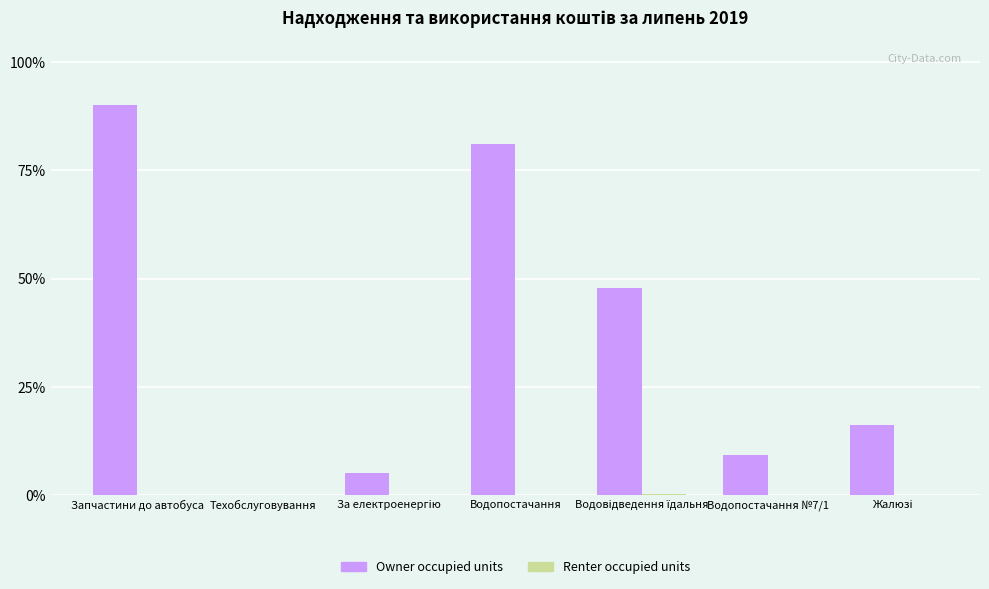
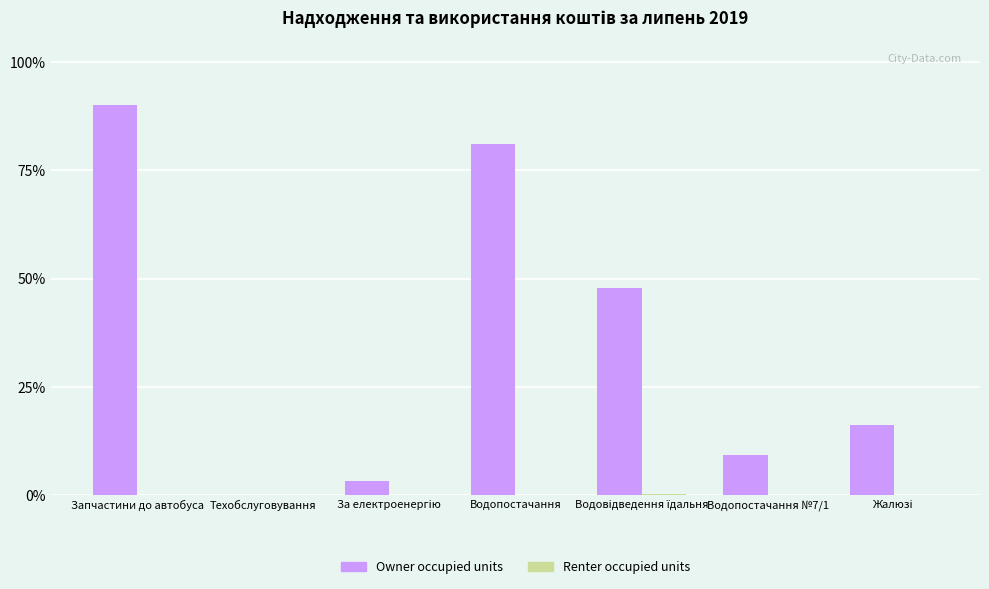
  {
    "Owner occupied units": {
      "Запчастини до автобуса": "90%",
-     "За електроенергію": "5%",
+     "За електроенергію": "3%",
      "Водопостачання": "81%",
      "Водовідведення їдальня": "48%",
      "Водопостачання №7/1": "9%",
      "Жалюзі": "16%"
    }
  }
